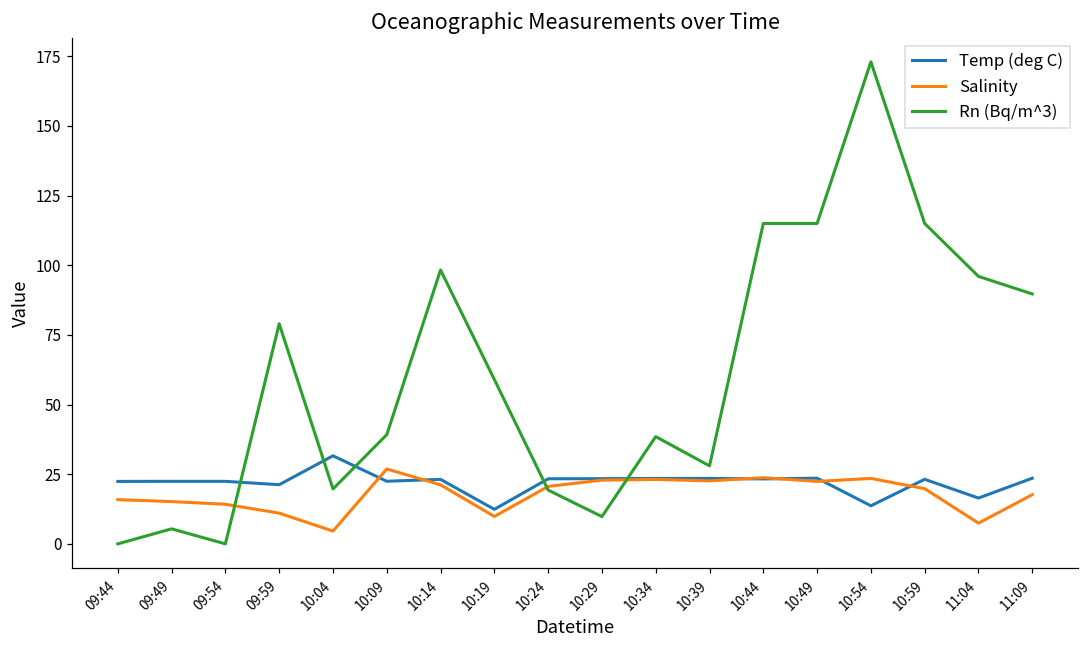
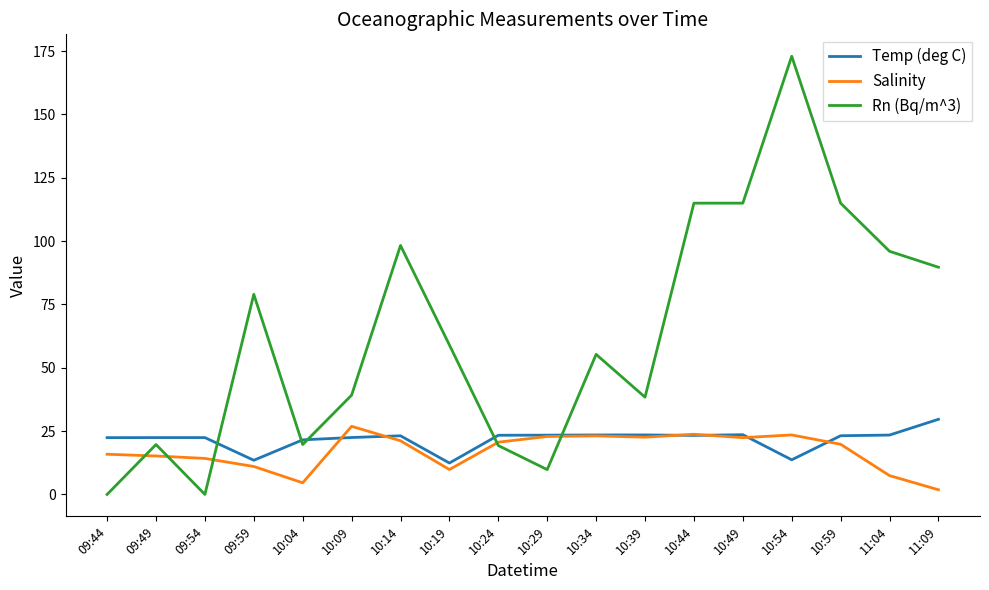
  {
    "Temp (deg C)": {
      "09:44": 22,
      "09:49": 22,
      "09:54": 22,
-     "09:59": 21,
-     "10:04": 32,
+     "09:59": 13,
+     "10:04": 22,
      "10:09": 22,
      "10:14": 23,
      "10:19": 12,
      "10:24": 23,
      "10:49": 24,
      "10:54": 14,
      "10:59": 23,
-     "11:04": 16,
-     "11:09": 24
+     "11:04": 23,
+     "11:09": 30
    },
    "Salinity": {
      "09:44": 16,
      "09:49": 15,
      "09:54": 14,
      "09:59": 11,
      "10:04": 5,
      "10:09": 27,
      "10:14": 21,
      "10:19": 10,
      "10:24": 21,
      "10:49": 22,
      "10:54": 23,
      "10:59": 20,
      "11:04": 7,
-     "11:09": 18
+     "11:09": 2
    },
    "Rn (Bq/m^3)": {
      "09:44": 0,
-     "09:49": 5,
+     "09:49": 20,
      "09:54": 0,
      "09:59": 79,
      "10:04": 20,
      "10:09": 39,
      "10:14": 98,
      "10:19": 59,
      "10:24": 19,
      "10:29": 10,
-     "10:34": 39,
-     "10:39": 28,
+     "10:34": 55,
+     "10:39": 38,
      "10:44": 115,
      "10:49": 115,
      "10:54": 173,
      "10:59": 115,
      "11:04": 96,
      "11:09": 90
    }
  }
